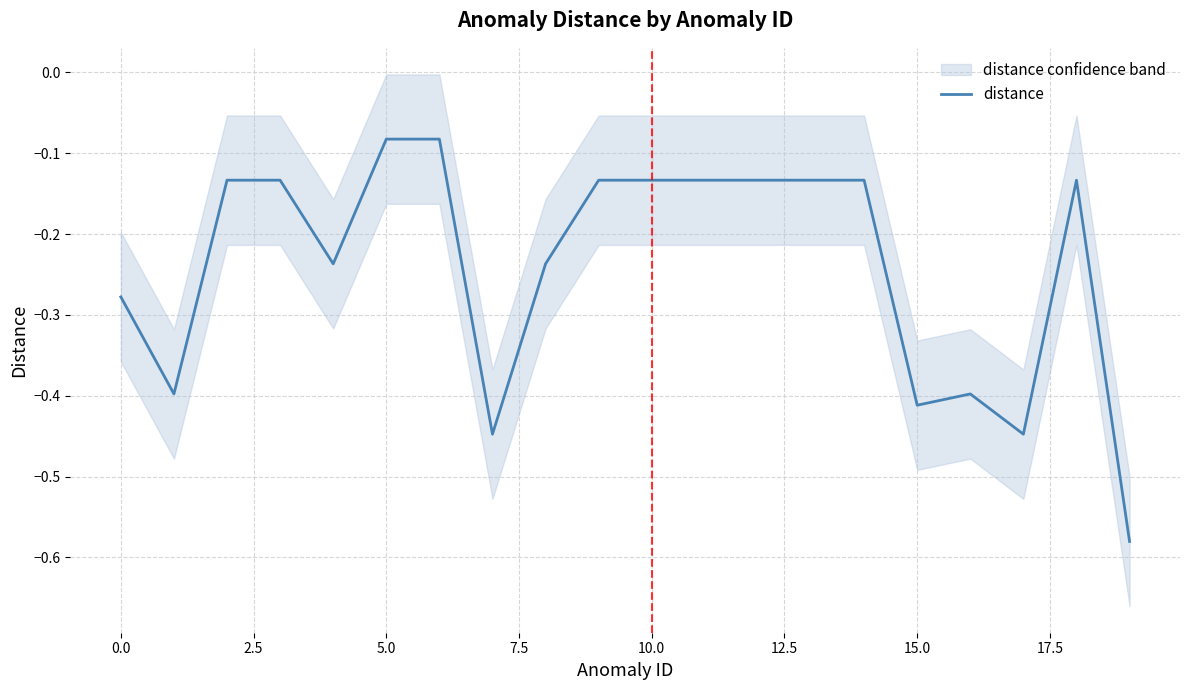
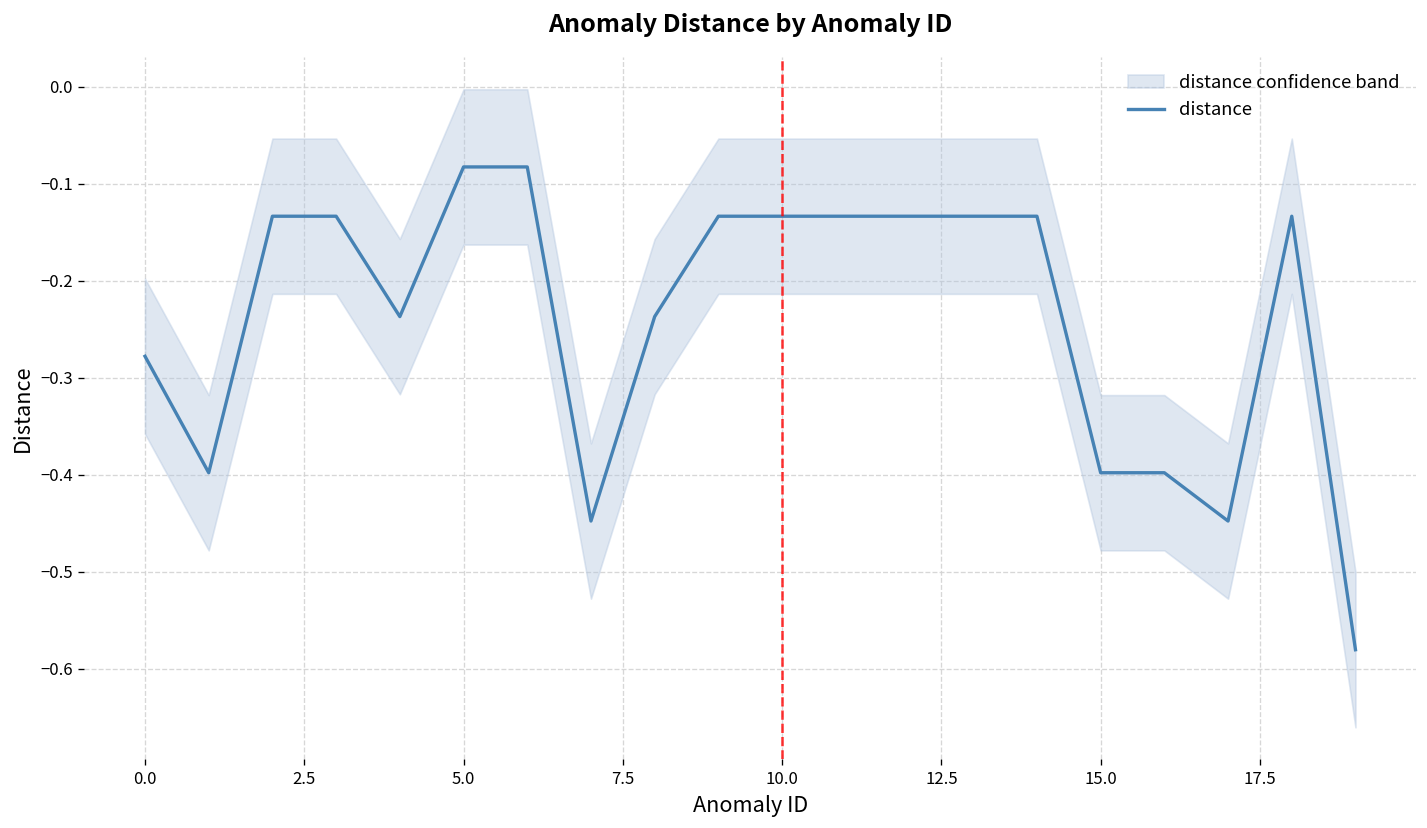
  {
    "distance": {
      "0.0": -0.28,
      "5.0": -0.08,
      "10.0": -0.13,
-     "15.0": -0.41
+     "15.0": -0.40
    }
  }
